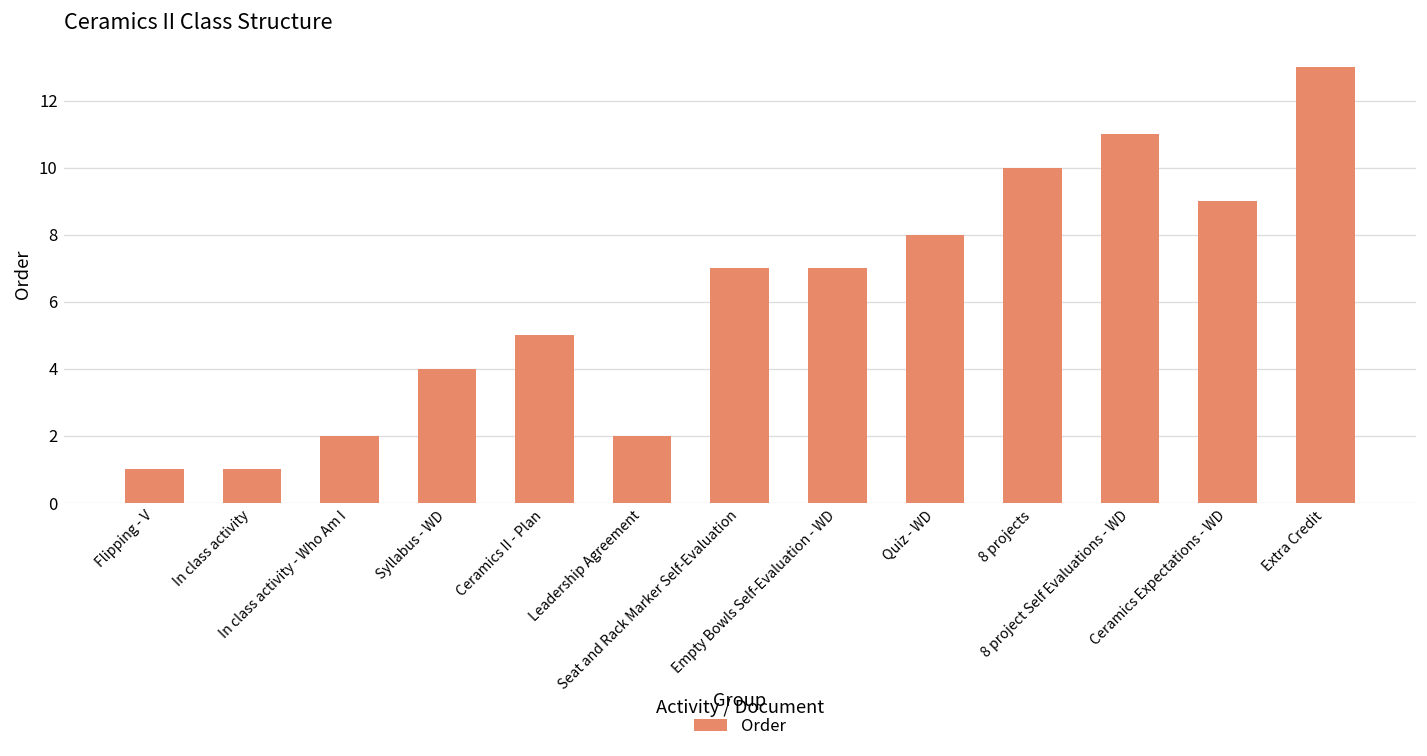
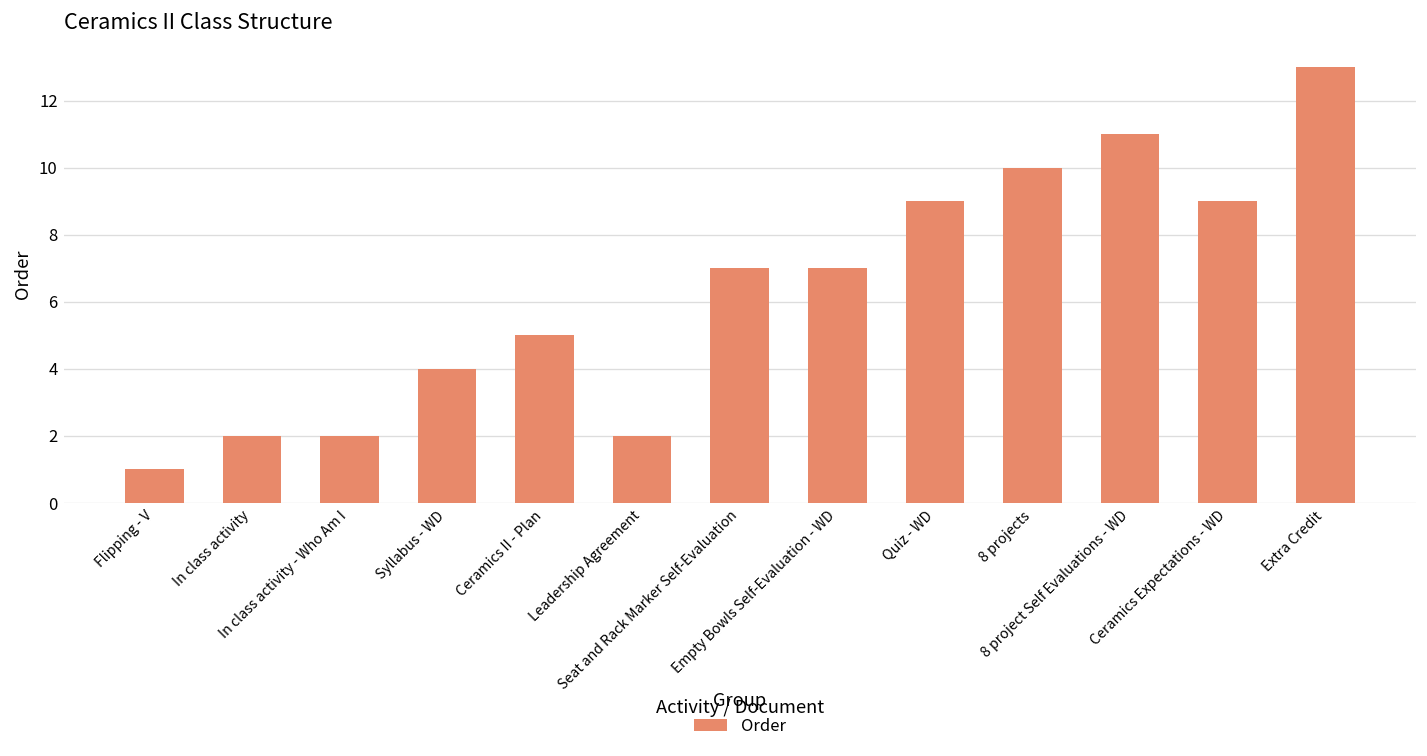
  {
    "Flipping - V": 1,
-   "In class activity": 1,
+   "In class activity": 2,
    "In class activity - Who Am I": 2,
    "Syllabus - WD": 4,
    "Ceramics II - Plan": 5,
    "Leadership Agreement": 2,
    "Seat and Rack Marker Self-Evaluation": 7,
    "Empty Bowls Self-Evaluation - WD": 7,
-   "Quiz - WD": 8,
+   "Quiz - WD": 9,
    "8 projects": 10,
    "8 project Self Evaluations - WD": 11,
    "Ceramics Expectations - WD": 9,
    "Extra Credit": 13
  }
